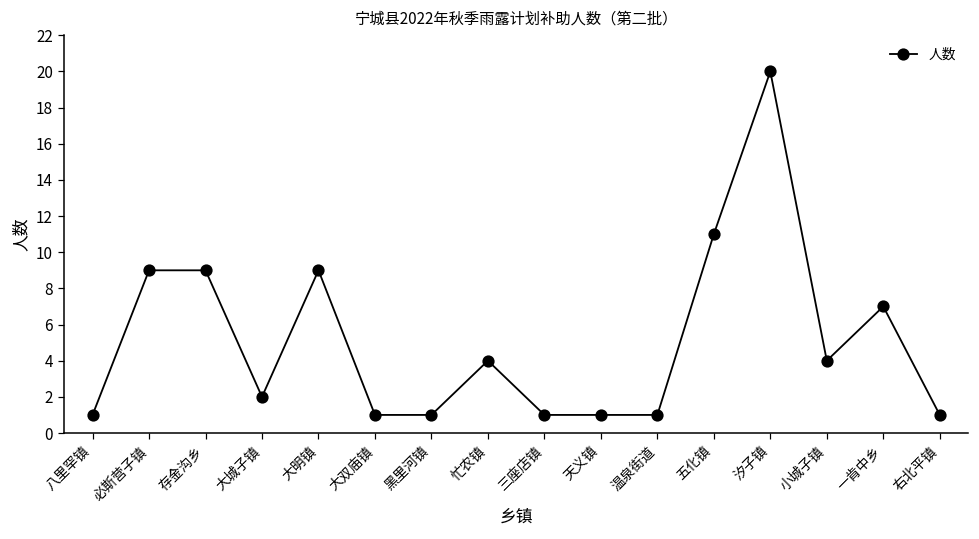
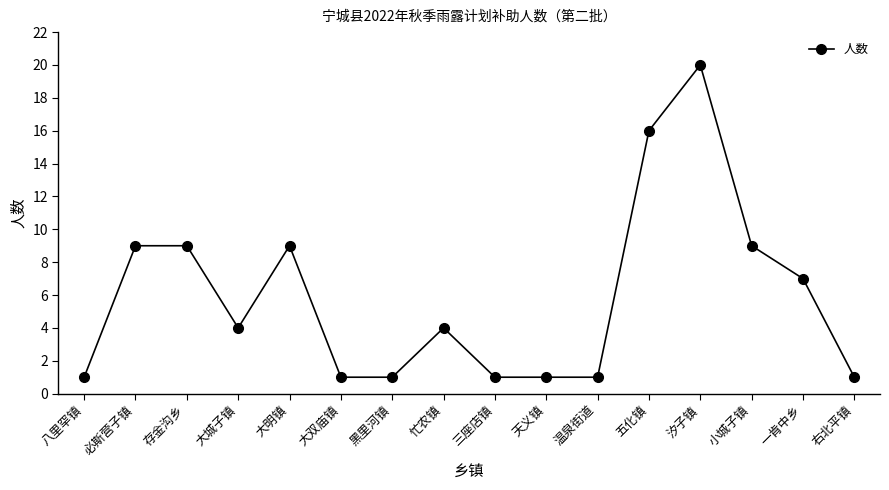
  {
    "八里罕镇": 1,
    "必斯营子镇": 9,
    "存金沟乡": 9,
-   "大城子镇": 2,
+   "大城子镇": 4,
    "大明镇": 9,
    "大双庙镇": 1,
    "黑里河镇": 1,
    "忙农镇": 4,
    "三座店镇": 1,
    "天义镇": 1,
    "温泉街道": 1,
-   "五化镇": 11,
+   "五化镇": 16,
    "汐子镇": 20,
-   "小城子镇": 4,
+   "小城子镇": 9,
    "一肯中乡": 7,
    "右北平镇": 1
  }
